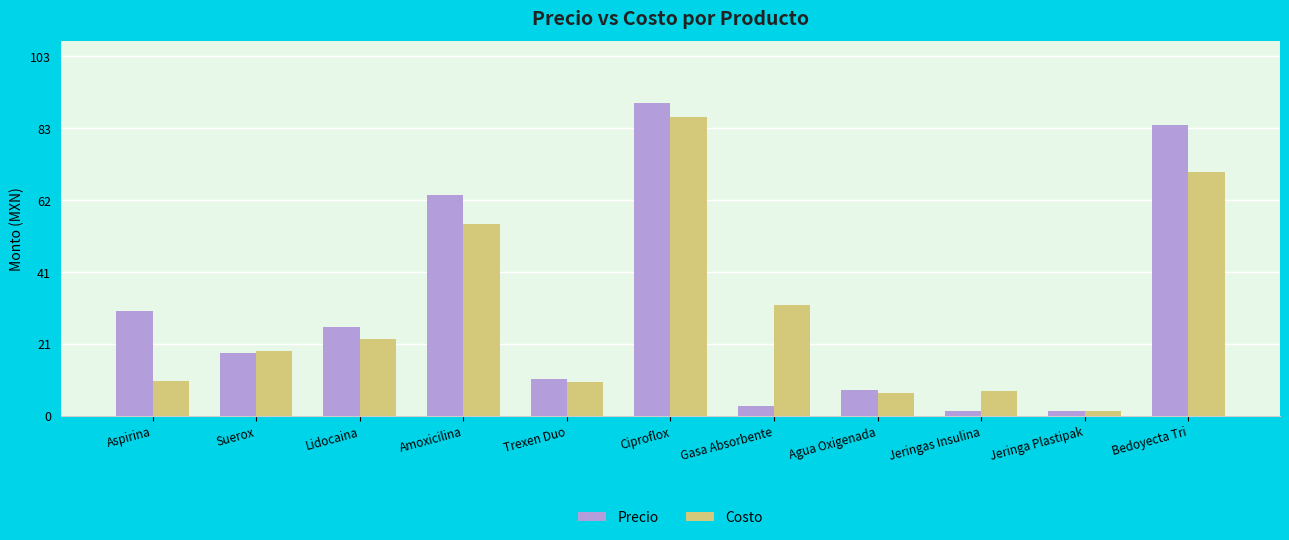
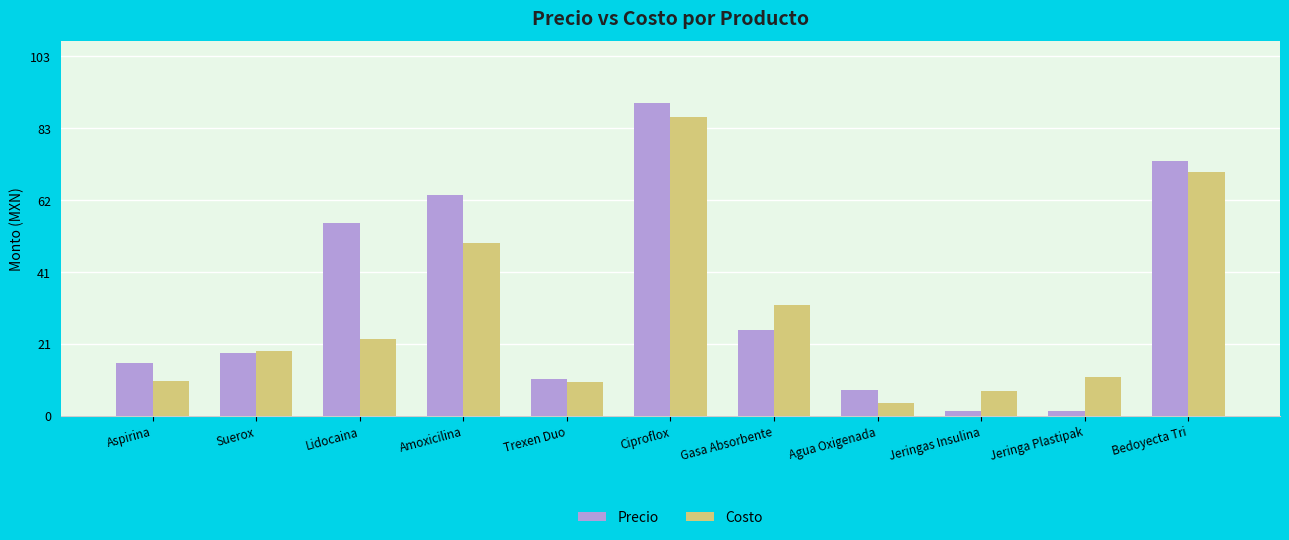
  {
    "Precio": {
-     "Aspirina": 30,
+     "Aspirina": 15,
      "Suerox": 18,
-     "Lidocaina": 25,
+     "Lidocaina": 55,
      "Amoxicilina": 63,
      "Trexen Duo": 11,
      "Ciproflox": 90,
-     "Gasa Absorbente": 3,
+     "Gasa Absorbente": 25,
      "Agua Oxigenada": 7,
      "Jeringas Insulina": 1,
      "Jeringa Plastipak": 1,
-     "Bedoyecta Tri": 83
+     "Bedoyecta Tri": 73
    },
    "Costo": {
      "Aspirina": 10,
      "Suerox": 19,
      "Lidocaina": 22,
-     "Amoxicilina": 55,
+     "Amoxicilina": 50,
      "Trexen Duo": 10,
      "Ciproflox": 86,
      "Gasa Absorbente": 32,
-     "Agua Oxigenada": 7,
+     "Agua Oxigenada": 4,
      "Jeringas Insulina": 7,
-     "Jeringa Plastipak": 1,
+     "Jeringa Plastipak": 11,
      "Bedoyecta Tri": 70
    }
  }
